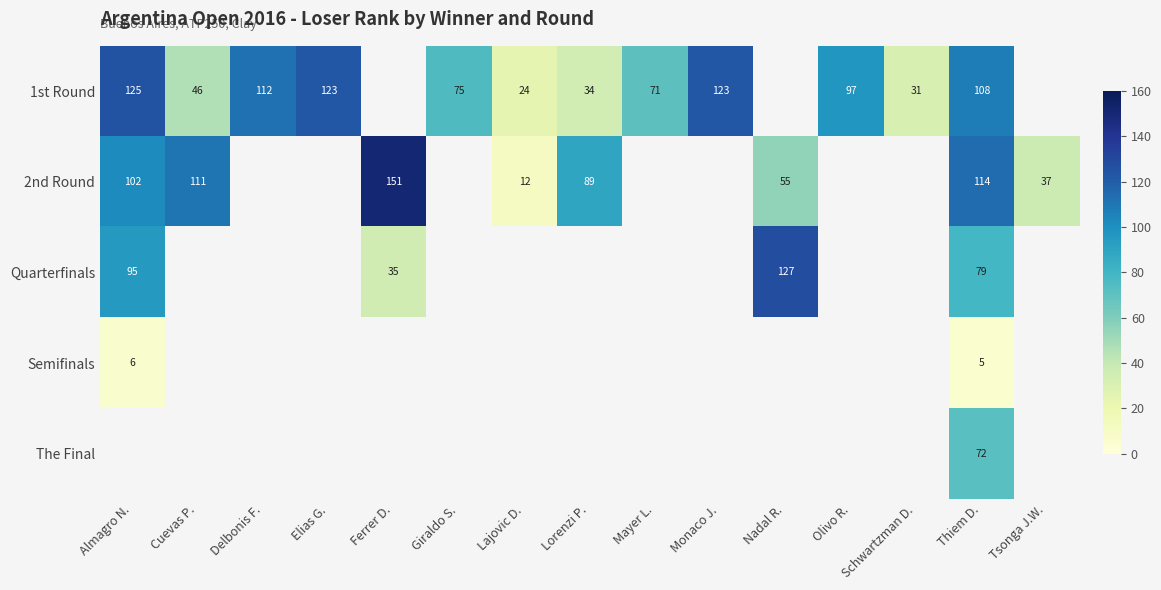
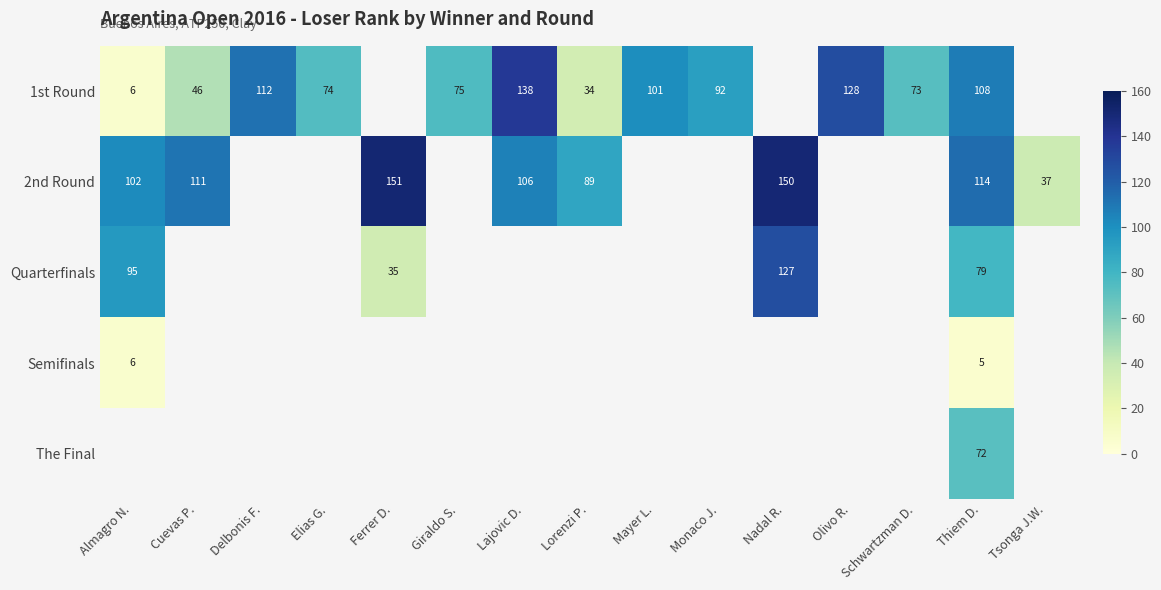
  {
    "1st Round": {
-     "Almagro N.": 125,
+     "Almagro N.": 6,
      "Cuevas P.": 46,
      "Delbonis F.": 112,
-     "Elias G.": 123,
+     "Elias G.": 74,
      "Giraldo S.": 75,
-     "Lajovic D.": 24,
+     "Lajovic D.": 138,
      "Lorenzi P.": 34,
-     "Mayer L.": 71,
-     "Monaco J.": 123,
-     "Olivo R.": 97,
-     "Schwartzman D.": 31,
+     "Mayer L.": 101,
+     "Monaco J.": 92,
+     "Olivo R.": 128,
+     "Schwartzman D.": 73,
      "Thiem D.": 108
    },
    "2nd Round": {
      "Almagro N.": 102,
      "Cuevas P.": 111,
      "Ferrer D.": 151,
-     "Lajovic D.": 12,
+     "Lajovic D.": 106,
      "Lorenzi P.": 89,
-     "Nadal R.": 55,
+     "Nadal R.": 150,
      "Thiem D.": 114,
      "Tsonga J.W.": 37
    },
    "Quarterfinals": {
      "Almagro N.": 95,
      "Ferrer D.": 35,
      "Nadal R.": 127,
      "Thiem D.": 79
    },
    "Semifinals": {
      "Almagro N.": 6,
      "Thiem D.": 5
    },
    "The Final": {
      "Thiem D.": 72
    }
  }
